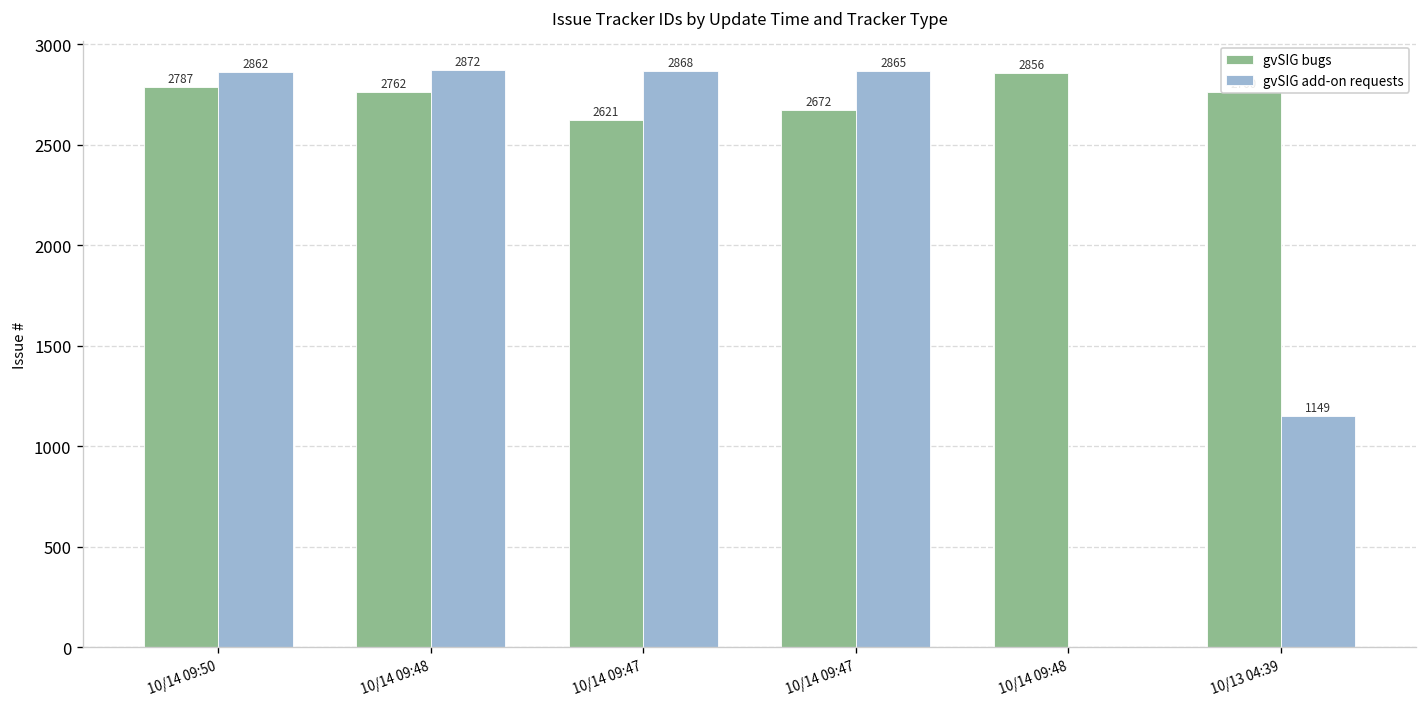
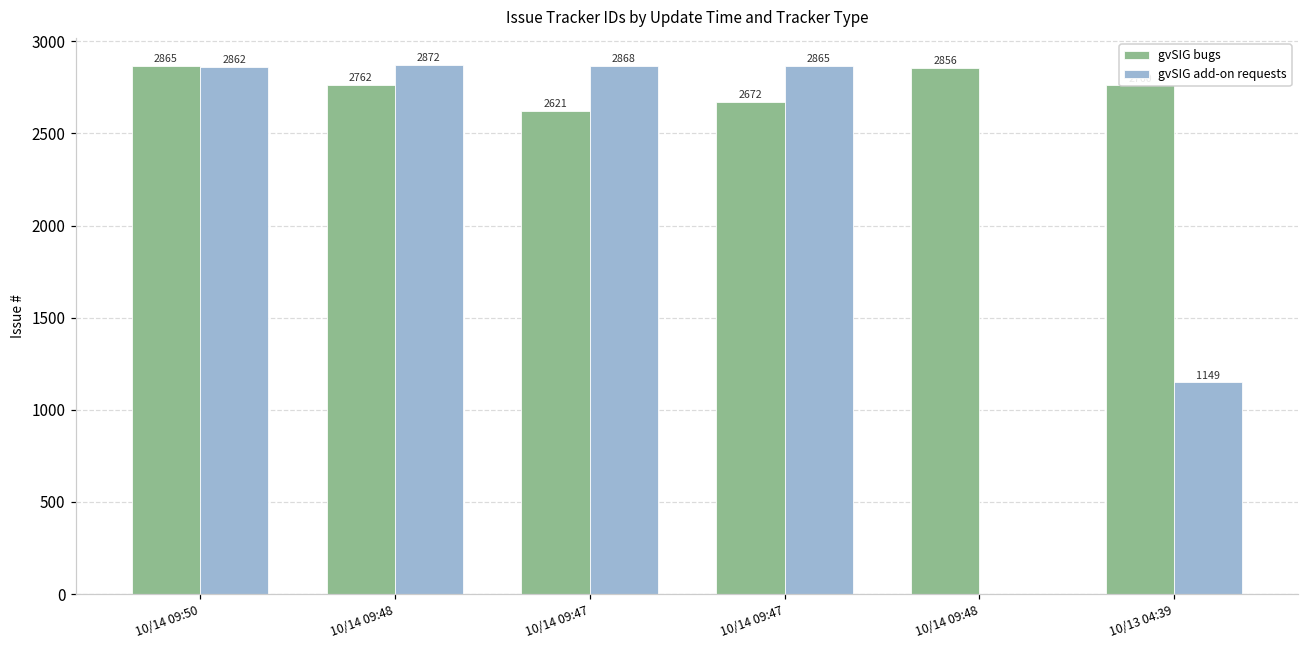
  {
    "gvSIG bugs": {
-     "10/14 09:50": 2787
+     "10/14 09:50": 2865
    },
    "gvSIG add-on requests": {
      "10/14 09:50": 2862,
      "10/13 04:39": 1149
    }
  }
